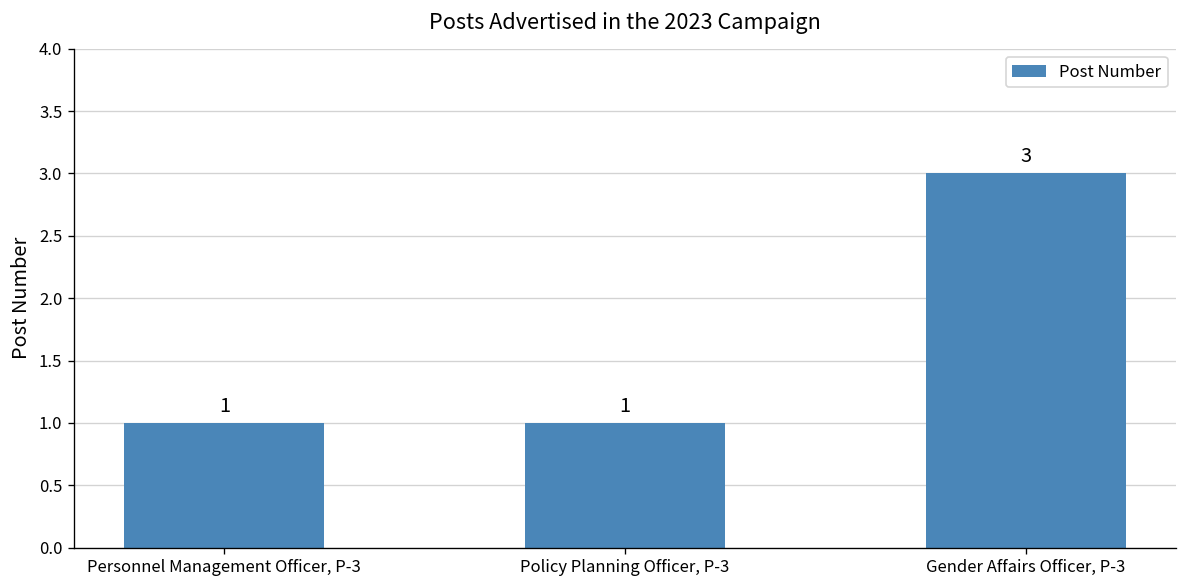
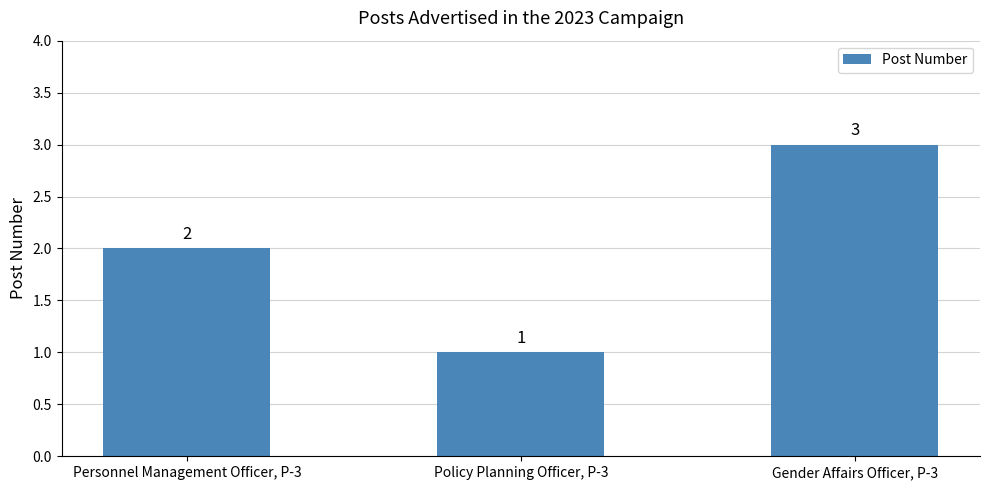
  {
-   "Personnel Management Officer, P-3": 1,
+   "Personnel Management Officer, P-3": 2,
    "Policy Planning Officer, P-3": 1,
    "Gender Affairs Officer, P-3": 3
  }
